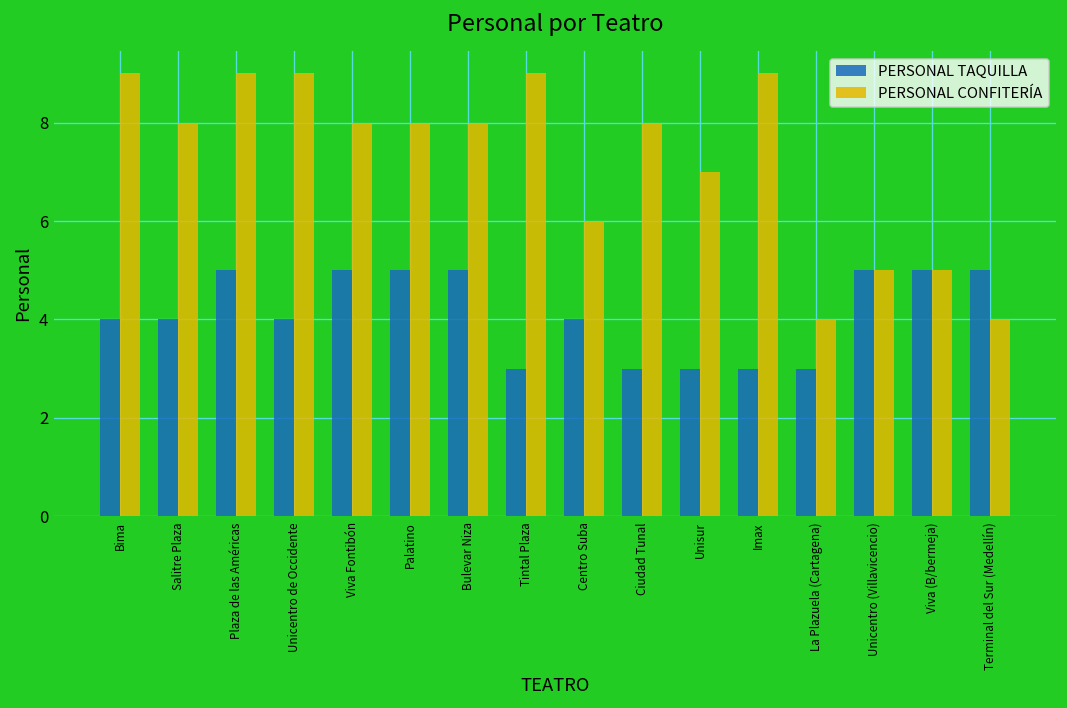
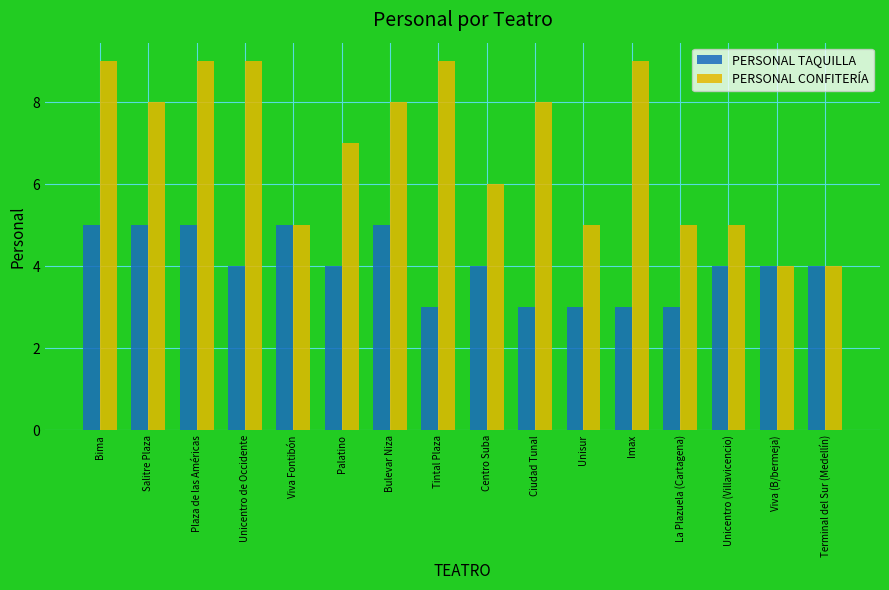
  {
    "PERSONAL TAQUILLA": {
-     "Bima": 4,
-     "Salitre Plaza": 4,
+     "Bima": 5,
+     "Salitre Plaza": 5,
      "Plaza de las Américas": 5,
      "Unicentro de Occidente": 4,
      "Viva Fontibón": 5,
-     "Palatino": 5,
+     "Palatino": 4,
      "Bulevar Niza": 5,
      "Tintal Plaza": 3,
      "Centro Suba": 4,
      "Ciudad Tunal": 3,
      "Unisur": 3,
      "Imax": 3,
      "La Plazuela (Cartagena)": 3,
-     "Unicentro (Villavicencio)": 5,
-     "Viva (B/bermeja)": 5,
-     "Terminal del Sur (Medellín)": 5
+     "Unicentro (Villavicencio)": 4,
+     "Viva (B/bermeja)": 4,
+     "Terminal del Sur (Medellín)": 4
    },
    "PERSONAL CONFITERÍA": {
      "Bima": 9,
      "Salitre Plaza": 8,
      "Plaza de las Américas": 9,
      "Unicentro de Occidente": 9,
-     "Viva Fontibón": 8,
-     "Palatino": 8,
+     "Viva Fontibón": 5,
+     "Palatino": 7,
      "Bulevar Niza": 8,
      "Tintal Plaza": 9,
      "Centro Suba": 6,
      "Ciudad Tunal": 8,
-     "Unisur": 7,
+     "Unisur": 5,
      "Imax": 9,
-     "La Plazuela (Cartagena)": 4,
+     "La Plazuela (Cartagena)": 5,
      "Unicentro (Villavicencio)": 5,
-     "Viva (B/bermeja)": 5,
+     "Viva (B/bermeja)": 4,
      "Terminal del Sur (Medellín)": 4
    }
  }
